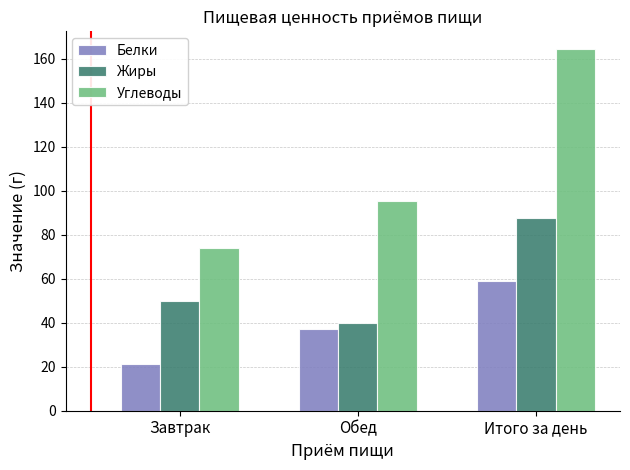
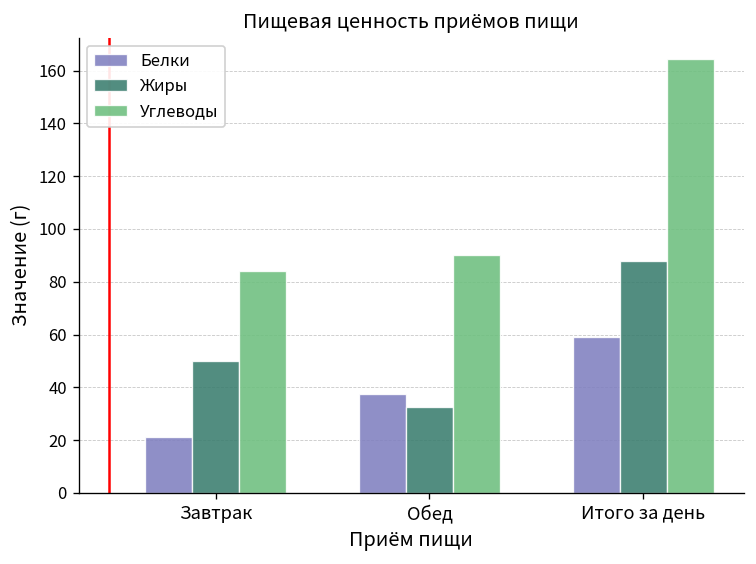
  {
    "Белки": {
      "Завтрак": 21,
      "Обед": 37,
      "Итого за день": 59
    },
    "Жиры": {
      "Завтрак": 50,
-     "Обед": 40,
+     "Обед": 33,
      "Итого за день": 88
    },
    "Углеводы": {
-     "Завтрак": 74,
-     "Обед": 95,
+     "Завтрак": 84,
+     "Обед": 90,
      "Итого за день": 164
    }
  }
